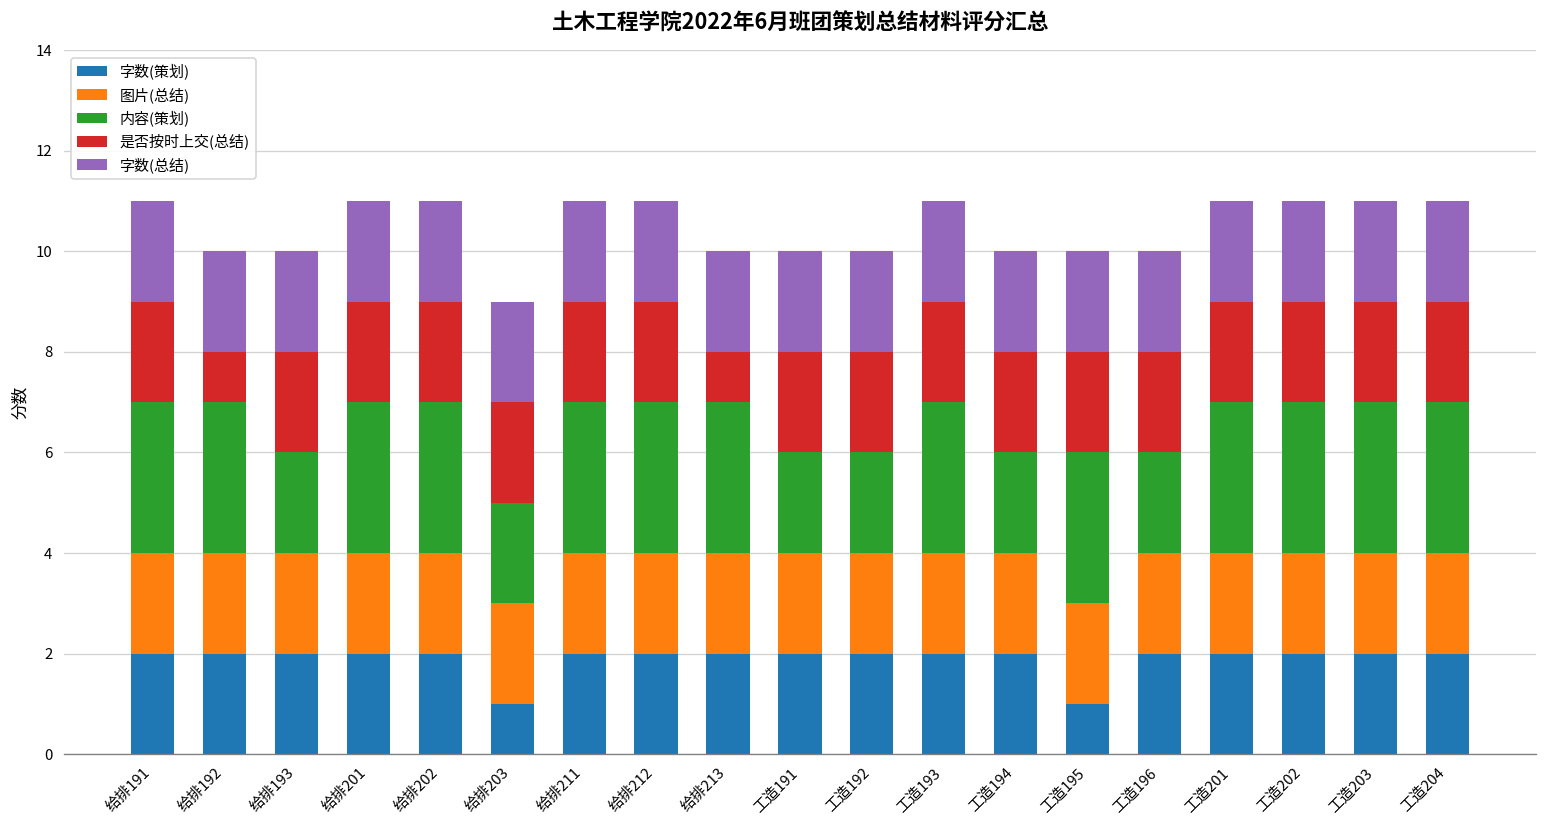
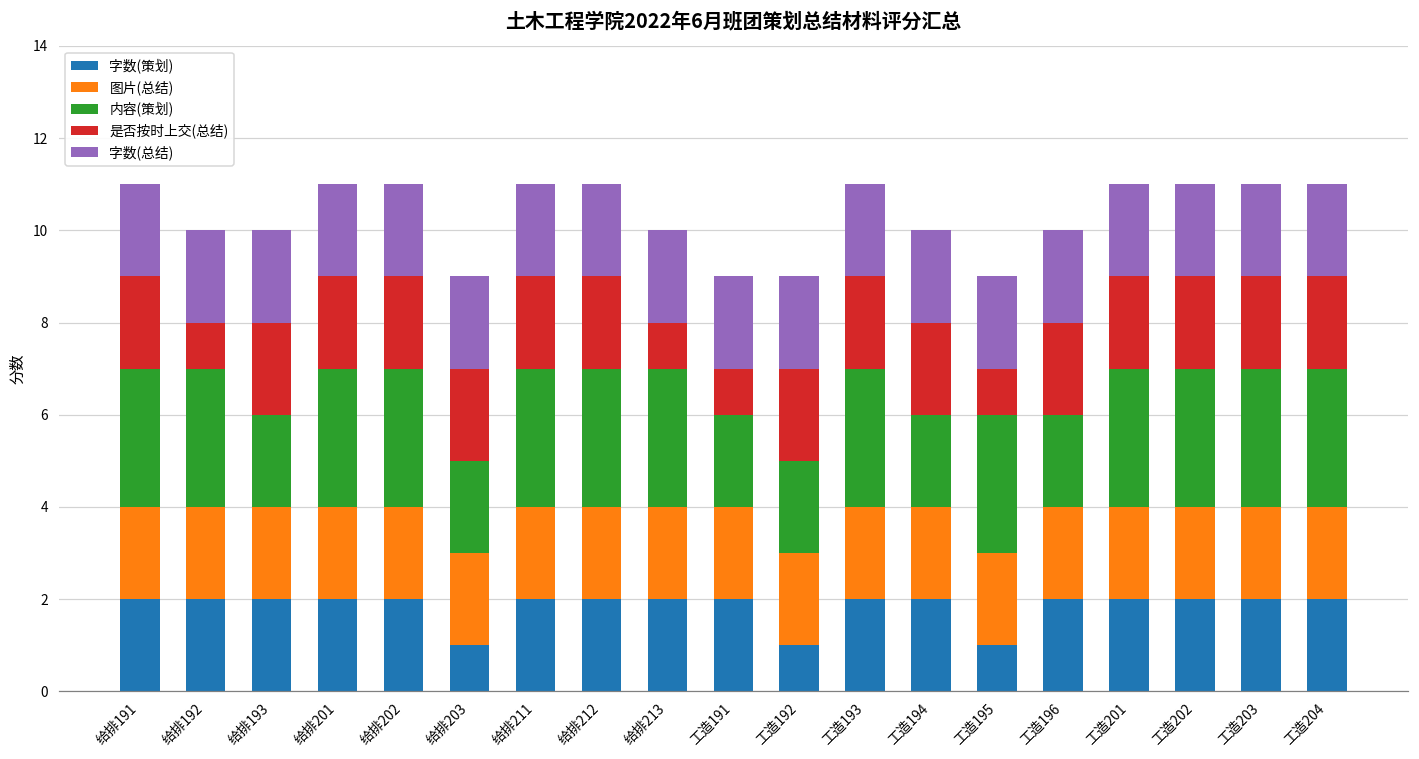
  {
    "字数(策划)": {
      "给排191": 2,
      "给排192": 2,
      "给排193": 2,
      "给排201": 2,
      "给排202": 2,
      "给排203": 1,
      "给排211": 2,
      "给排212": 2,
      "给排213": 2,
      "工造191": 2,
-     "工造192": 2,
+     "工造192": 1,
      "工造193": 2,
      "工造194": 2,
      "工造195": 1,
      "工造196": 2,
      "工造201": 2,
      "工造202": 2,
      "工造203": 2,
      "工造204": 2
    },
    "图片(总结)": {
      "给排191": 2,
      "给排192": 2,
      "给排193": 2,
      "给排201": 2,
      "给排202": 2,
      "给排203": 2,
      "给排211": 2,
      "给排212": 2,
      "给排213": 2,
      "工造191": 2,
      "工造192": 2,
      "工造193": 2,
      "工造194": 2,
      "工造195": 2,
      "工造196": 2,
      "工造201": 2,
      "工造202": 2,
      "工造203": 2,
      "工造204": 2
    },
    "内容(策划)": {
      "给排191": 3,
      "给排192": 3,
      "给排193": 2,
      "给排201": 3,
      "给排202": 3,
      "给排203": 2,
      "给排211": 3,
      "给排212": 3,
      "给排213": 3,
      "工造191": 2,
      "工造192": 2,
      "工造193": 3,
      "工造194": 2,
      "工造195": 3,
      "工造196": 2,
      "工造201": 3,
      "工造202": 3,
      "工造203": 3,
      "工造204": 3
    },
    "是否按时上交(总结)": {
      "给排191": 2,
      "给排192": 1,
      "给排193": 2,
      "给排201": 2,
      "给排202": 2,
      "给排203": 2,
      "给排211": 2,
      "给排212": 2,
      "给排213": 1,
-     "工造191": 2,
+     "工造191": 1,
      "工造192": 2,
      "工造193": 2,
      "工造194": 2,
-     "工造195": 2,
+     "工造195": 1,
      "工造196": 2,
      "工造201": 2,
      "工造202": 2,
      "工造203": 2,
      "工造204": 2
    },
    "字数(总结)": {
      "给排191": 2,
      "给排192": 2,
      "给排193": 2,
      "给排201": 2,
      "给排202": 2,
      "给排203": 2,
      "给排211": 2,
      "给排212": 2,
      "给排213": 2,
      "工造191": 2,
      "工造192": 2,
      "工造193": 2,
      "工造194": 2,
      "工造195": 2,
      "工造196": 2,
      "工造201": 2,
      "工造202": 2,
      "工造203": 2,
      "工造204": 2
    }
  }
